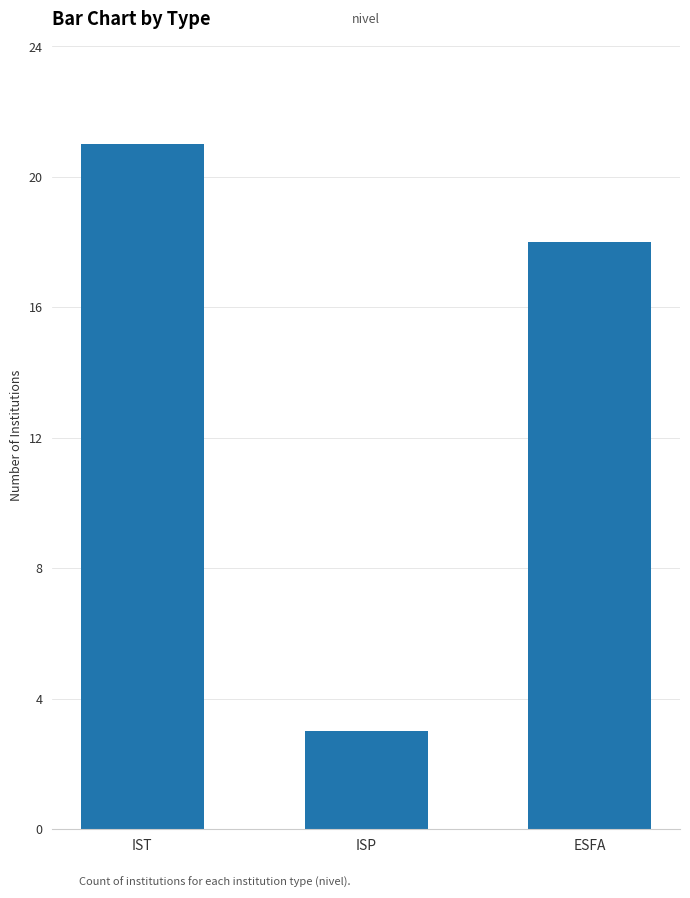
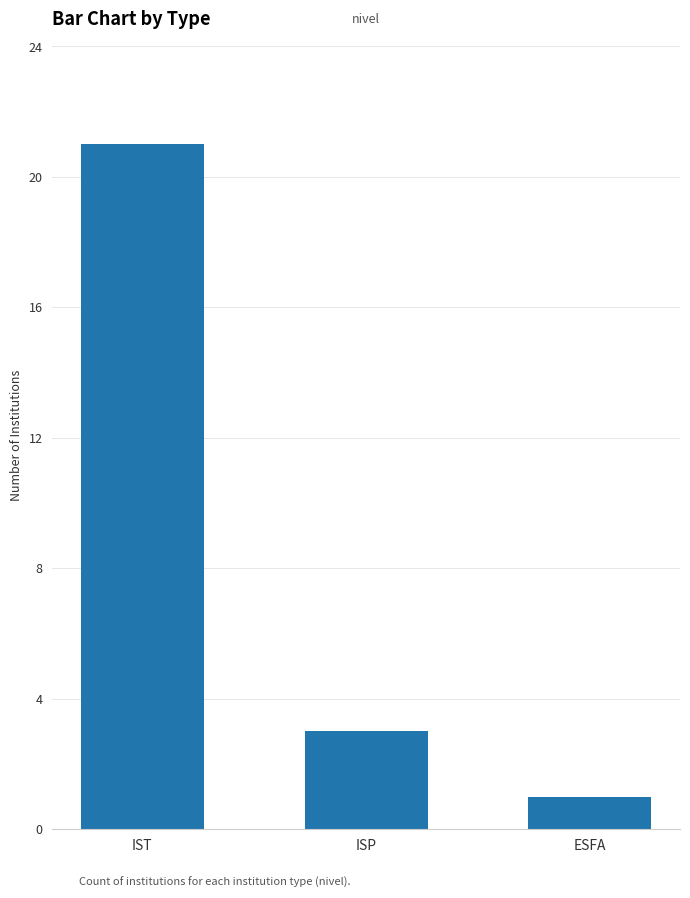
  {
    "IST": 21,
    "ISP": 3,
-   "ESFA": 18
+   "ESFA": 1
  }
